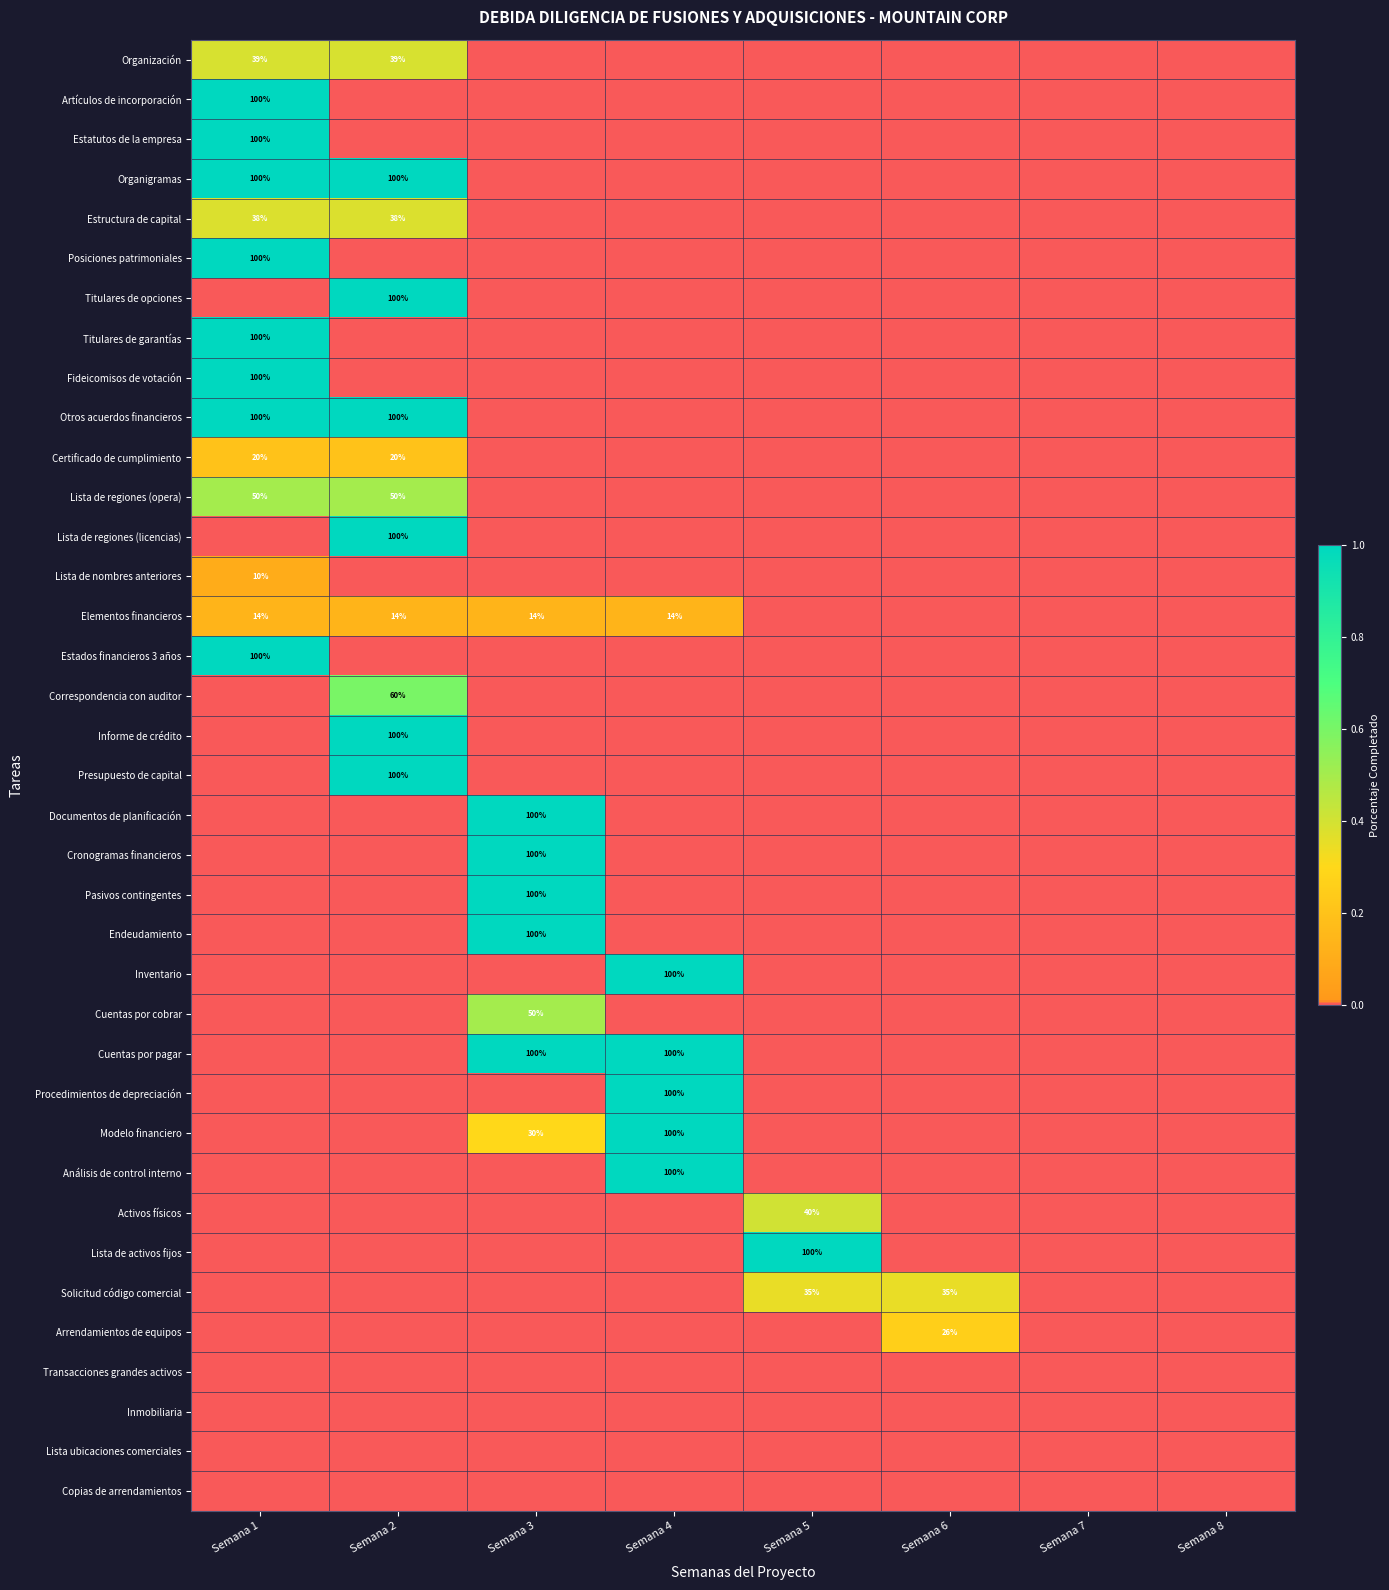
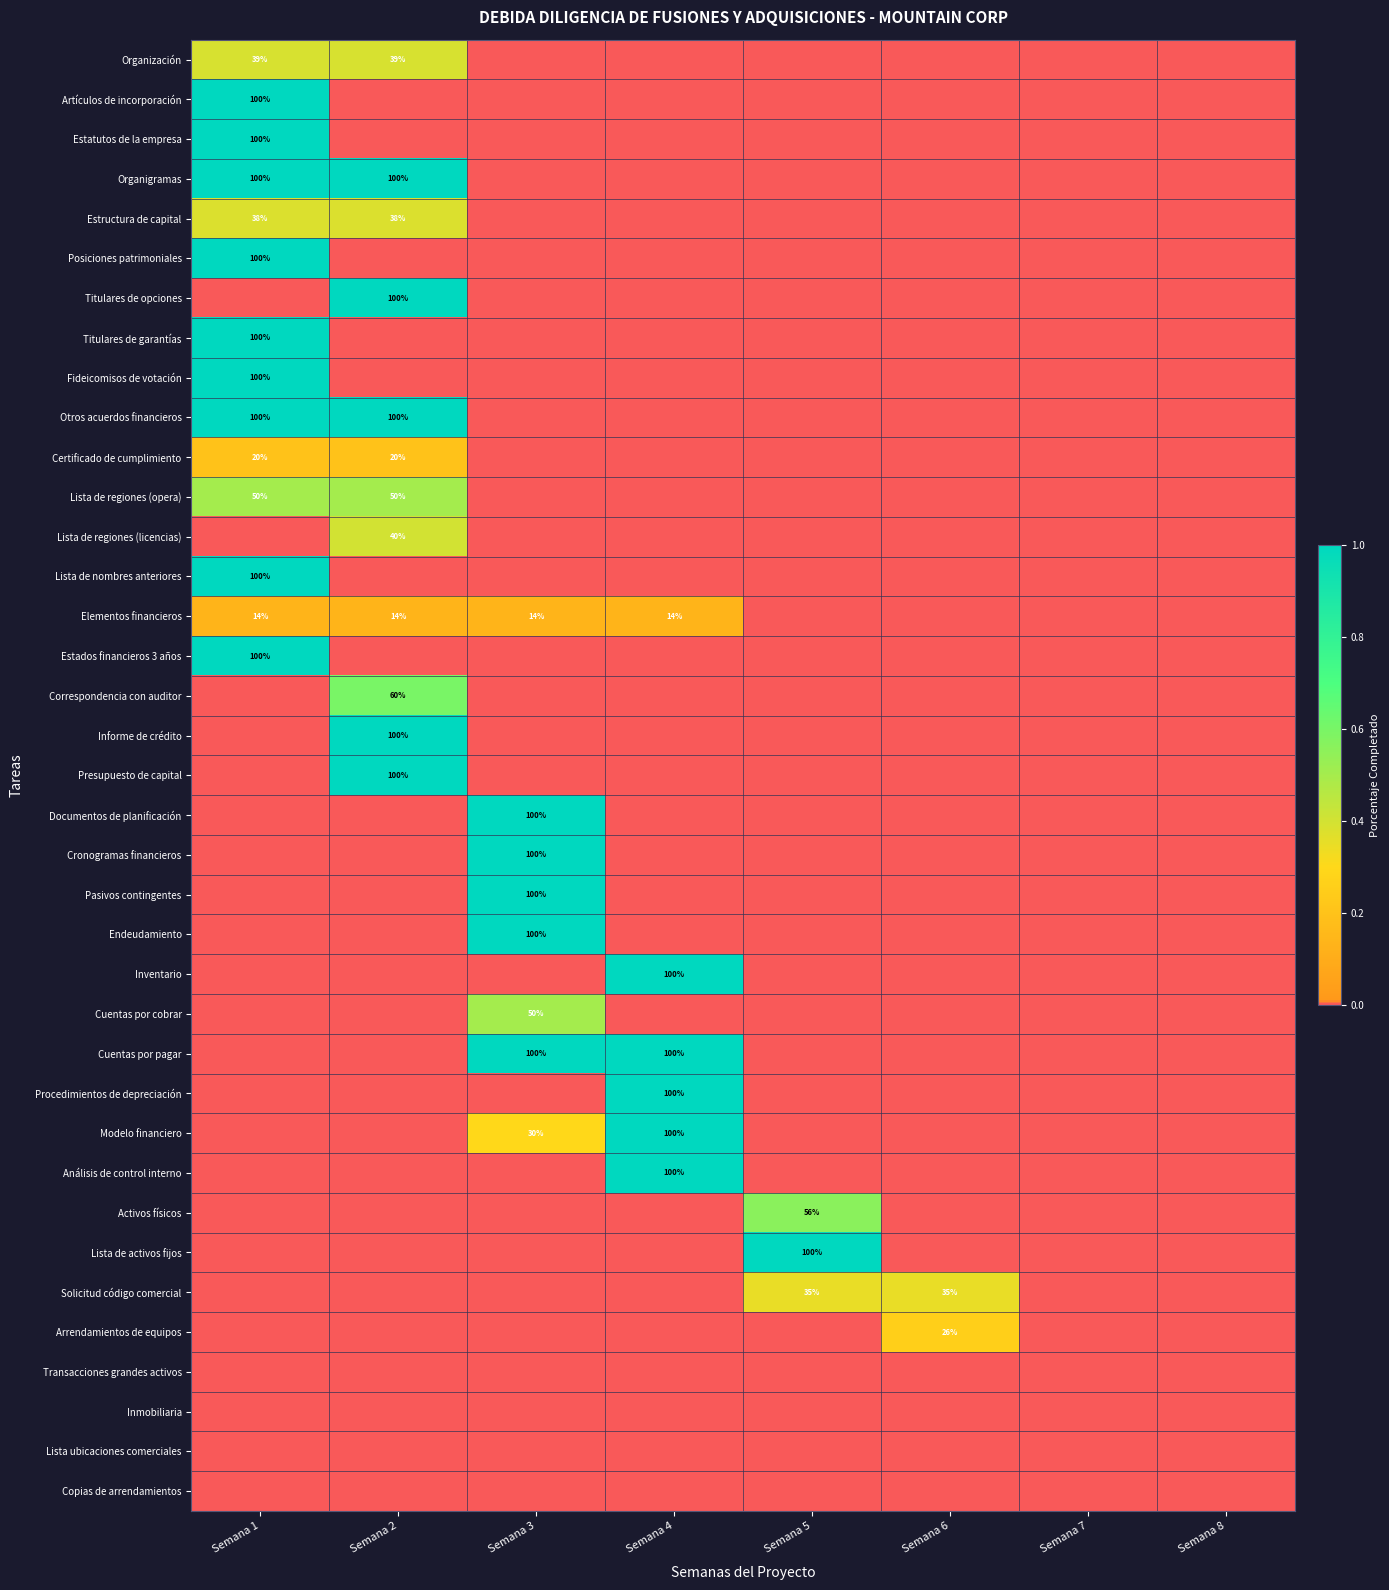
  {
    "Organización": {
      "Semana 1": "39%",
      "Semana 2": "39%"
    },
    "Artículos de incorporación": {
      "Semana 1": "100%"
    },
    "Estatutos de la empresa": {
      "Semana 1": "100%"
    },
    "Organigramas": {
      "Semana 1": "100%",
      "Semana 2": "100%"
    },
    "Estructura de capital": {
      "Semana 1": "38%",
      "Semana 2": "38%"
    },
    "Posiciones patrimoniales": {
      "Semana 1": "100%"
    },
    "Titulares de opciones": {
      "Semana 2": "100%"
    },
    "Titulares de garantías": {
      "Semana 1": "100%"
    },
    "Fideicomisos de votación": {
      "Semana 1": "100%"
    },
    "Otros acuerdos financieros": {
      "Semana 1": "100%",
      "Semana 2": "100%"
    },
    "Certificado de cumplimiento": {
      "Semana 1": "20%",
      "Semana 2": "20%"
    },
    "Lista de regiones (opera)": {
      "Semana 1": "50%",
      "Semana 2": "50%"
    },
    "Lista de regiones (licencias)": {
-     "Semana 2": "100%"
+     "Semana 2": "40%"
    },
    "Lista de nombres anteriores": {
-     "Semana 1": "10%"
+     "Semana 1": "100%"
    },
    "Elementos financieros": {
      "Semana 1": "14%",
      "Semana 2": "14%",
      "Semana 3": "14%",
      "Semana 4": "14%"
    },
    "Estados financieros 3 años": {
      "Semana 1": "100%"
    },
    "Correspondencia con auditor": {
      "Semana 2": "60%"
    },
    "Informe de crédito": {
      "Semana 2": "100%"
    },
    "Presupuesto de capital": {
      "Semana 2": "100%"
    },
    "Documentos de planificación": {
      "Semana 3": "100%"
    },
    "Cronogramas financieros": {
      "Semana 3": "100%"
    },
    "Pasivos contingentes": {
      "Semana 3": "100%"
    },
    "Endeudamiento": {
      "Semana 3": "100%"
    },
    "Inventario": {
      "Semana 4": "100%"
    },
    "Cuentas por cobrar": {
      "Semana 3": "50%"
    },
    "Cuentas por pagar": {
      "Semana 3": "100%",
      "Semana 4": "100%"
    },
    "Procedimientos de depreciación": {
      "Semana 4": "100%"
    },
    "Modelo financiero": {
      "Semana 3": "30%",
      "Semana 4": "100%"
    },
    "Análisis de control interno": {
      "Semana 4": "100%"
    },
    "Activos físicos": {
-     "Semana 5": "40%"
+     "Semana 5": "56%"
    },
    "Lista de activos fijos": {
      "Semana 5": "100%"
    },
    "Solicitud código comercial": {
      "Semana 5": "35%",
      "Semana 6": "35%"
    },
    "Arrendamientos de equipos": {
      "Semana 6": "26%"
    }
  }
